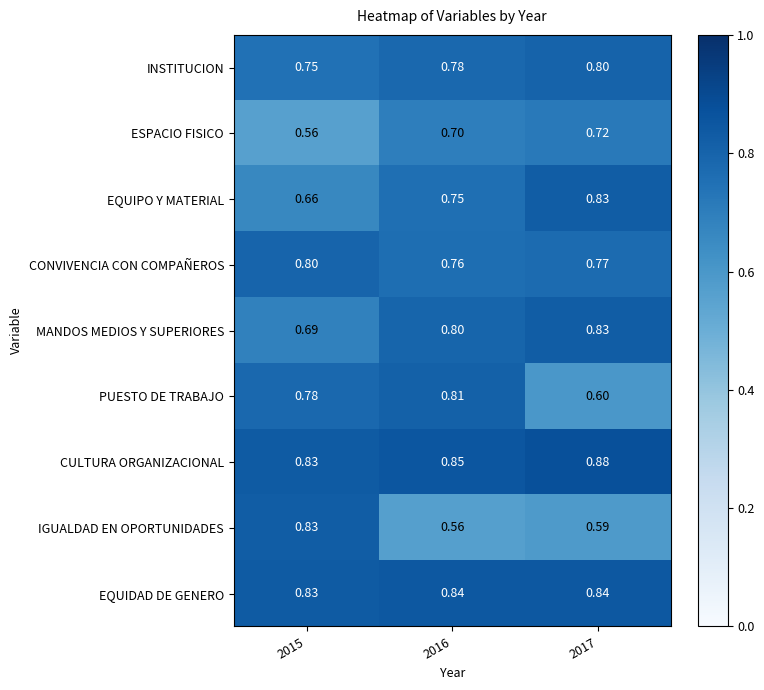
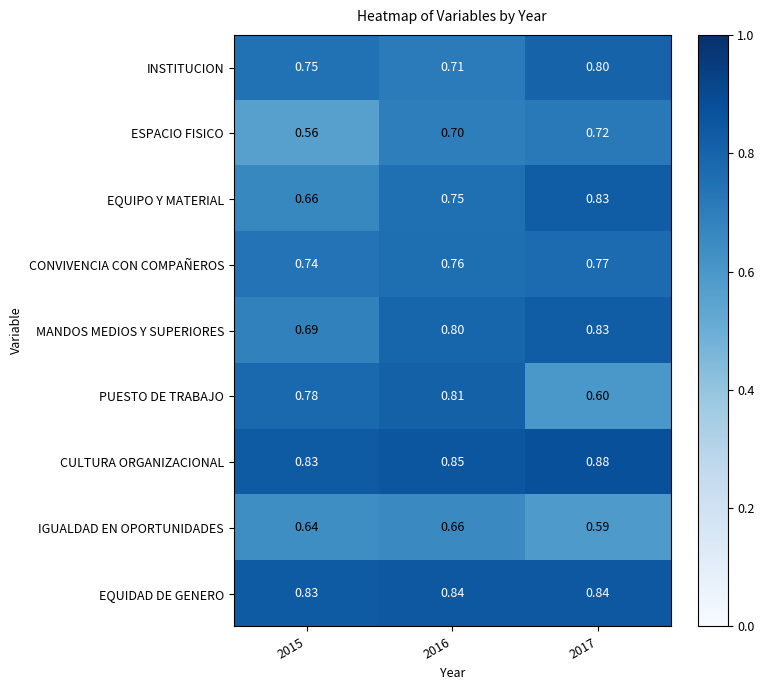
  {
    "INSTITUCION": {
      "2015": 0.75,
-     "2016": 0.78,
+     "2016": 0.71,
      "2017": 0.80
    },
    "ESPACIO FISICO": {
      "2015": 0.56,
      "2016": 0.70,
      "2017": 0.72
    },
    "EQUIPO Y MATERIAL": {
      "2015": 0.66,
      "2016": 0.75,
      "2017": 0.83
    },
    "CONVIVENCIA CON COMPAÑEROS": {
-     "2015": 0.80,
+     "2015": 0.74,
      "2016": 0.76,
      "2017": 0.77
    },
    "MANDOS MEDIOS Y SUPERIORES": {
      "2015": 0.69,
      "2016": 0.80,
      "2017": 0.83
    },
    "PUESTO DE TRABAJO": {
      "2015": 0.78,
      "2016": 0.81,
      "2017": 0.60
    },
    "CULTURA ORGANIZACIONAL": {
      "2015": 0.83,
      "2016": 0.85,
      "2017": 0.88
    },
    "IGUALDAD EN OPORTUNIDADES": {
-     "2015": 0.83,
-     "2016": 0.56,
+     "2015": 0.64,
+     "2016": 0.66,
      "2017": 0.59
    },
    "EQUIDAD DE GENERO": {
      "2015": 0.83,
      "2016": 0.84,
      "2017": 0.84
    }
  }
